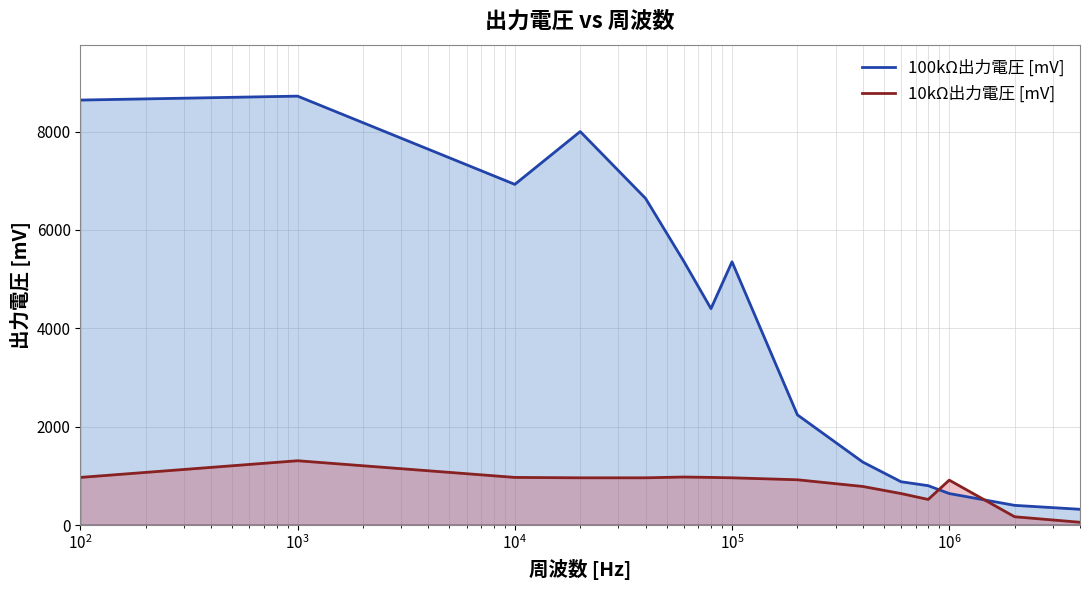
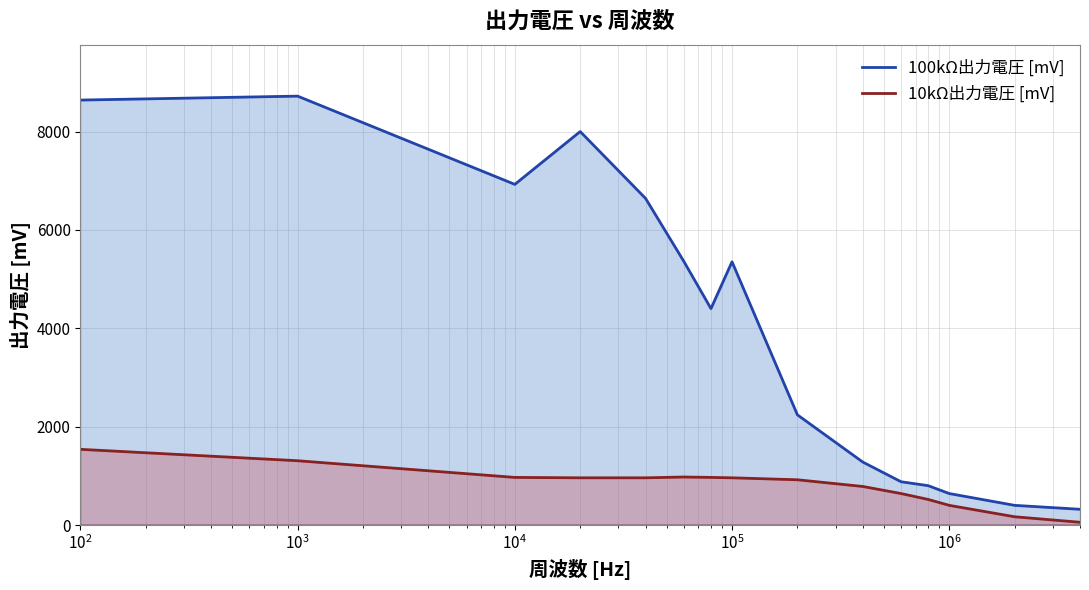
  {
    "100kΩ出力電圧 [mV]": {
      "10^2": 8600,
      "10^3": 8700,
      "10^4": 6900,
      "10^5": 5400,
      "10^6": 600
    },
    "10kΩ出力電圧 [mV]": {
-     "10^2": 1000,
+     "10^2": 1500,
      "10^3": 1300,
      "10^4": 1000,
      "10^5": 1000,
-     "10^6": 900
+     "10^6": 400
    }
  }
